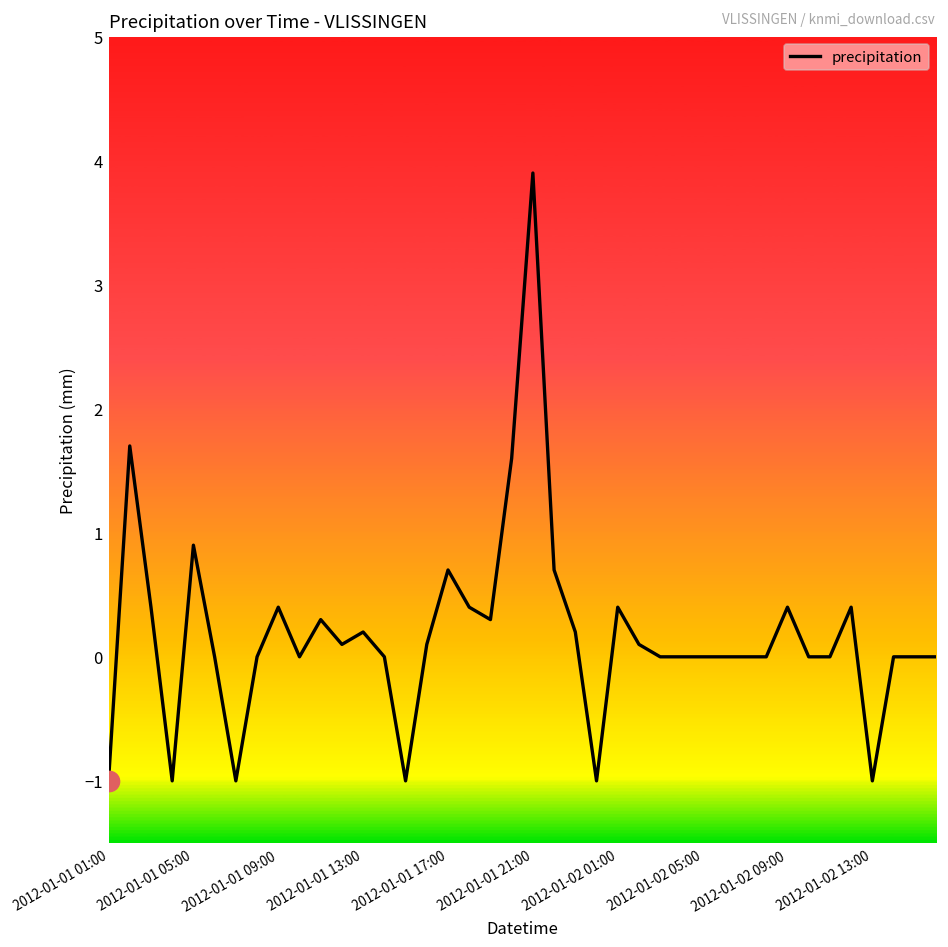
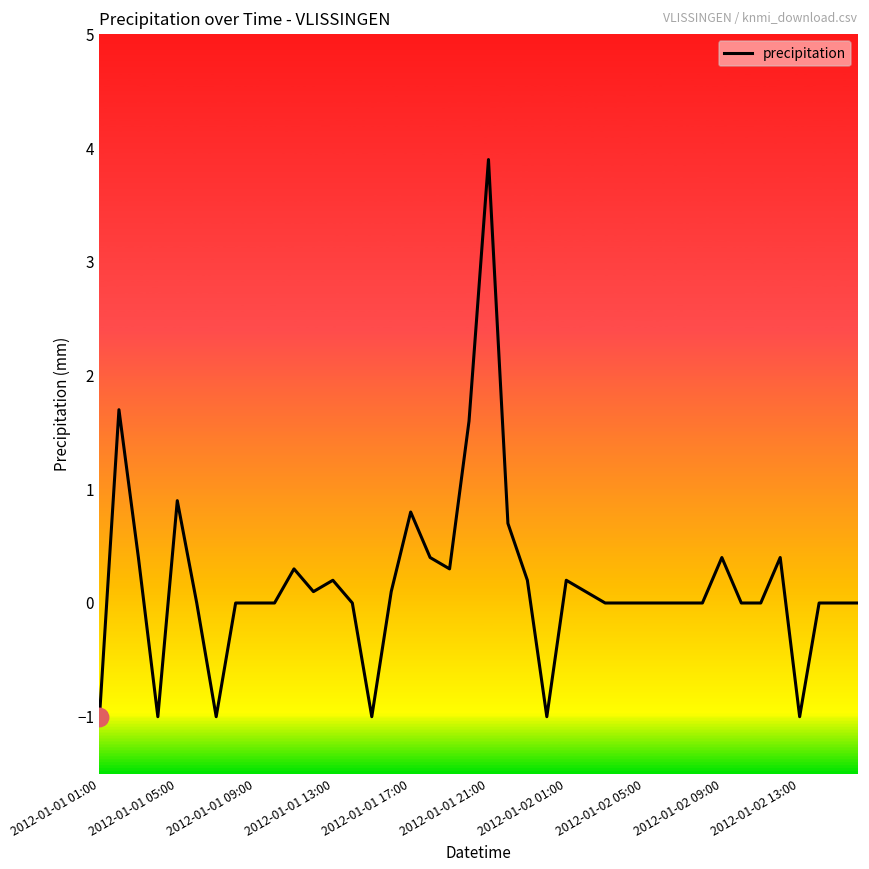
  {
    "precipitation": {
      "2012-01-01 05:00": 0.9,
-     "2012-01-01 09:00": 0.4,
+     "2012-01-01 09:00": 0.0,
      "2012-01-01 13:00": 0.2,
-     "2012-01-01 17:00": 0.7,
+     "2012-01-01 17:00": 0.8,
      "2012-01-01 21:00": 3.9,
-     "2012-01-02 01:00": 0.4,
+     "2012-01-02 01:00": 0.2,
      "2012-01-02 05:00": 0.0,
      "2012-01-02 09:00": 0.4,
      "2012-01-02 13:00": -1.0
    }
  }
